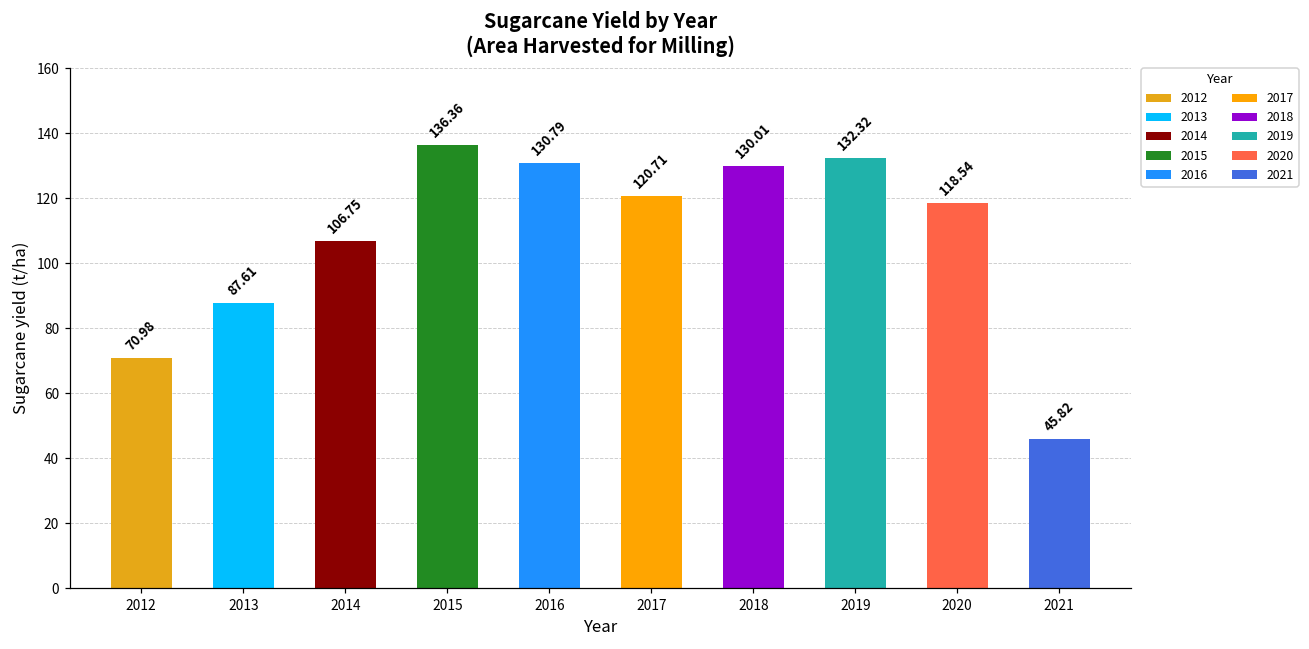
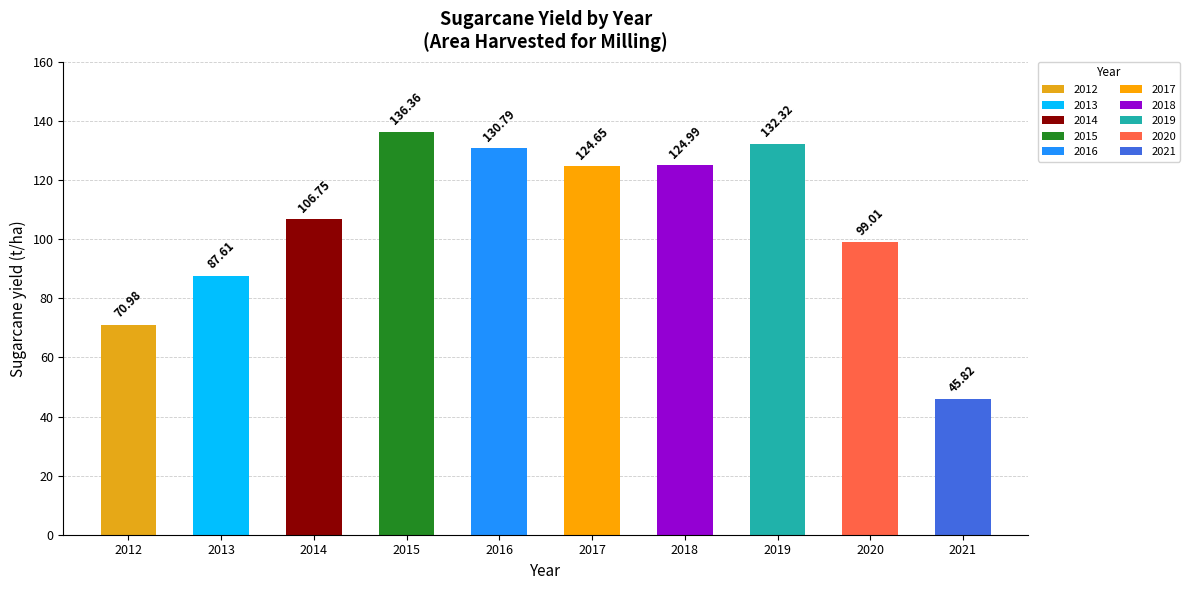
  {
    "2012": 70.98,
    "2013": 87.61,
    "2014": 106.75,
    "2015": 136.36,
    "2016": 130.79,
-   "2017": 120.71,
-   "2018": 130.01,
+   "2017": 124.65,
+   "2018": 124.99,
    "2019": 132.32,
-   "2020": 118.54,
+   "2020": 99.01,
    "2021": 45.82
  }
